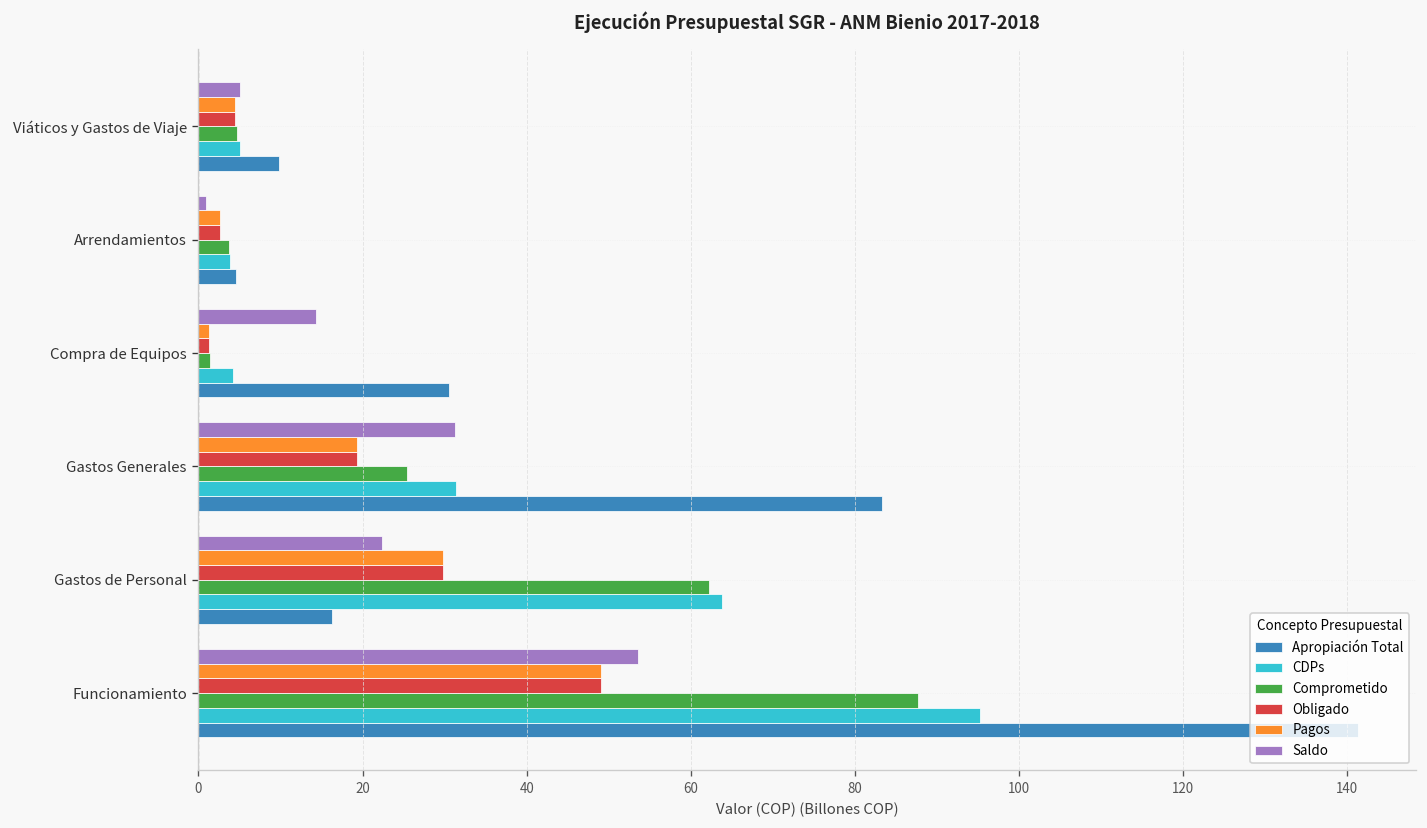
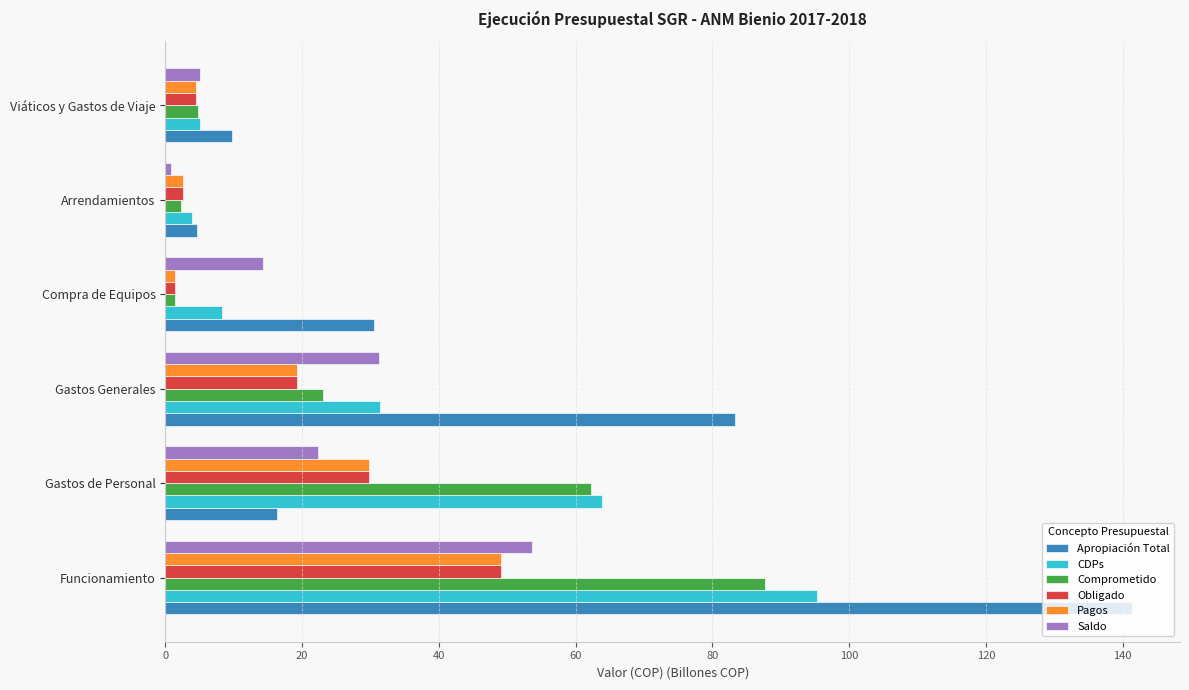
  {
    "Apropiación Total": {
      "Viáticos y Gastos de Viaje": 10,
      "Arrendamientos": 5,
      "Compra de Equipos": 31,
      "Gastos Generales": 83,
      "Gastos de Personal": 16
    },
    "CDPs": {
      "Viáticos y Gastos de Viaje": 5,
      "Arrendamientos": 4,
-     "Compra de Equipos": 4,
+     "Compra de Equipos": 8,
      "Gastos Generales": 31,
      "Gastos de Personal": 64,
      "Funcionamiento": 95
    },
    "Comprometido": {
      "Viáticos y Gastos de Viaje": 5,
-     "Arrendamientos": 4,
+     "Arrendamientos": 2,
      "Compra de Equipos": 1,
-     "Gastos Generales": 25,
+     "Gastos Generales": 23,
      "Gastos de Personal": 62,
      "Funcionamiento": 88
    },
    "Obligado": {
      "Viáticos y Gastos de Viaje": 4,
      "Arrendamientos": 3,
      "Compra de Equipos": 1,
      "Gastos Generales": 19,
      "Gastos de Personal": 30,
      "Funcionamiento": 49
    },
    "Pagos": {
      "Viáticos y Gastos de Viaje": 4,
      "Arrendamientos": 3,
      "Compra de Equipos": 1,
      "Gastos Generales": 19,
      "Gastos de Personal": 30,
      "Funcionamiento": 49
    },
    "Saldo": {
      "Viáticos y Gastos de Viaje": 5,
      "Arrendamientos": 1,
      "Compra de Equipos": 14,
      "Gastos Generales": 31,
      "Gastos de Personal": 22,
      "Funcionamiento": 54
    }
  }
